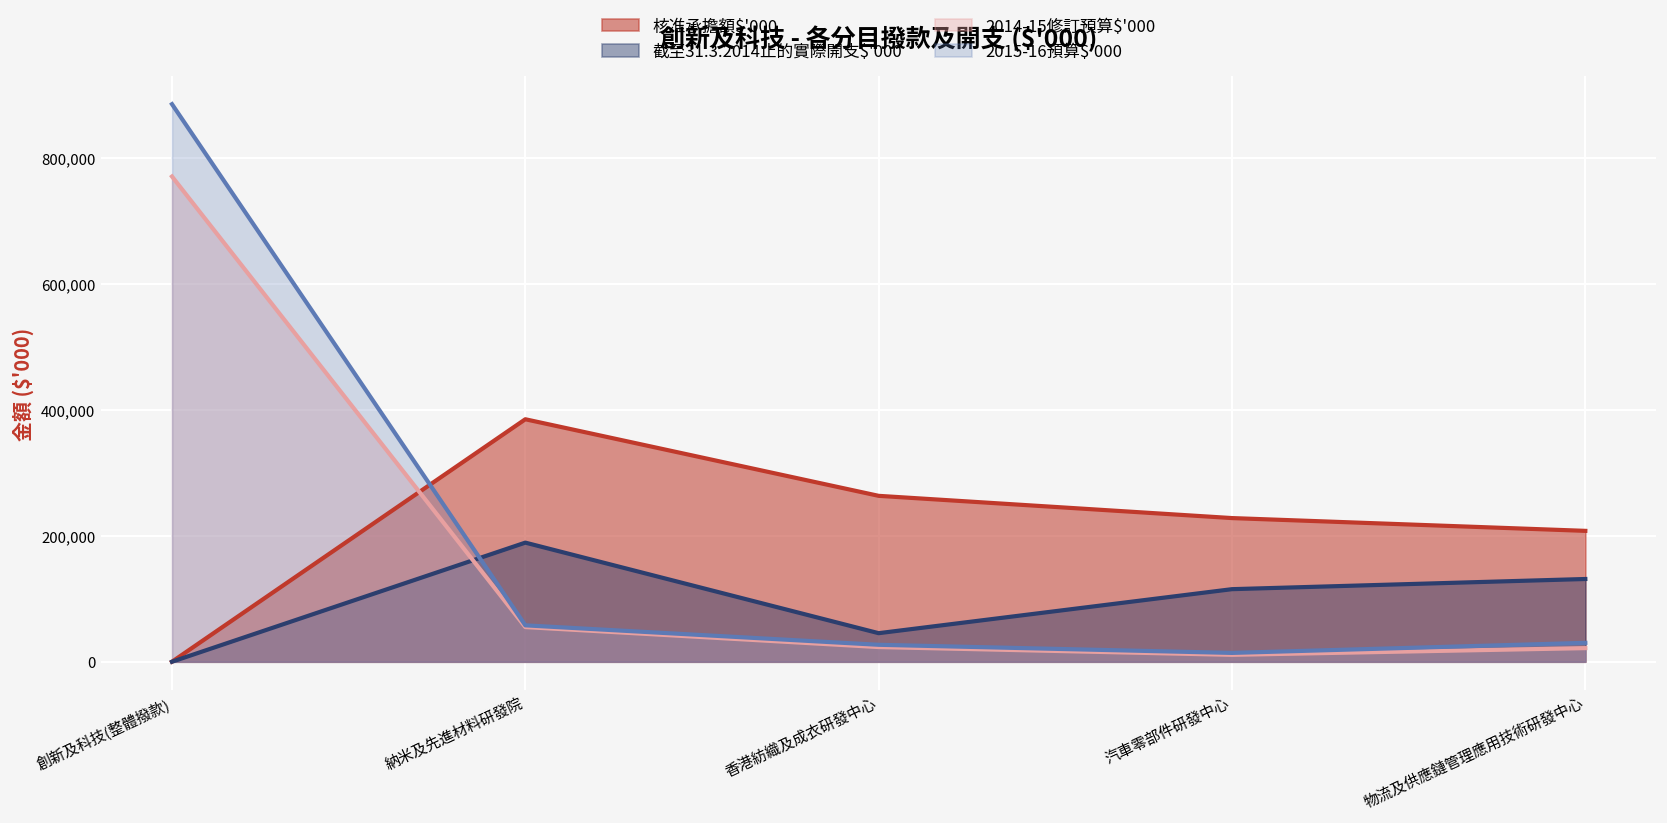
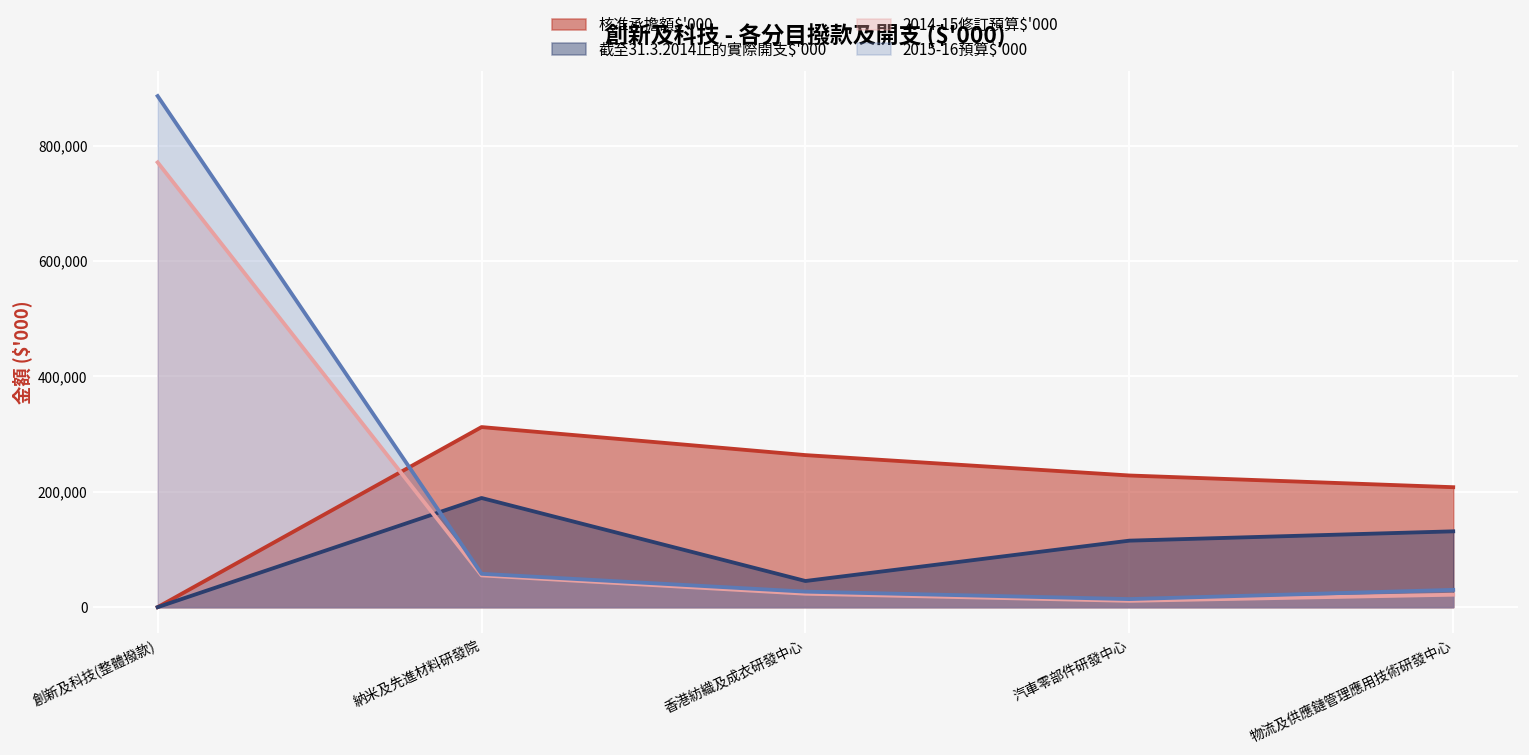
  {
    "核准承擔額$'000": {
-     "納米及先進材料研發院": "390,000",
+     "納米及先進材料研發院": "310,000",
      "香港紡織及成衣研發中心": "260,000",
      "汽車零部件研發中心": "230,000",
      "物流及供應鏈管理應用技術研發中心": "210,000"
    },
    "截至31.3.2014止的實際開支$'000": {
      "納米及先進材料研發院": "190,000",
      "香港紡織及成衣研發中心": "50,000",
      "汽車零部件研發中心": "120,000",
      "物流及供應鏈管理應用技術研發中心": "130,000"
    }
  }
